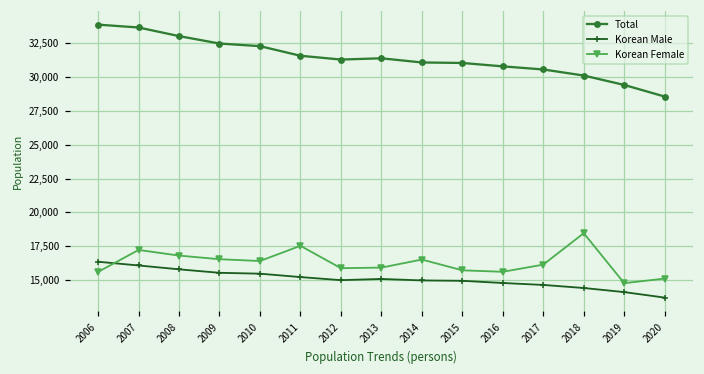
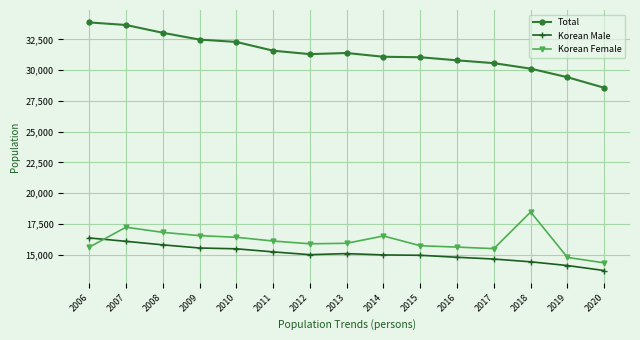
  {
    "Korean Female": {
      "2006": "15,600",
      "2007": "17,200",
      "2008": "16,800",
      "2009": "16,500",
      "2010": "16,400",
-     "2011": "17,500",
+     "2011": "16,100",
      "2012": "15,900",
      "2013": "15,900",
      "2014": "16,500",
      "2015": "15,700",
      "2016": "15,600",
-     "2017": "16,100",
+     "2017": "15,500",
      "2018": "18,500",
      "2019": "14,800",
-     "2020": "15,100"
+     "2020": "14,300"
    }
  }
